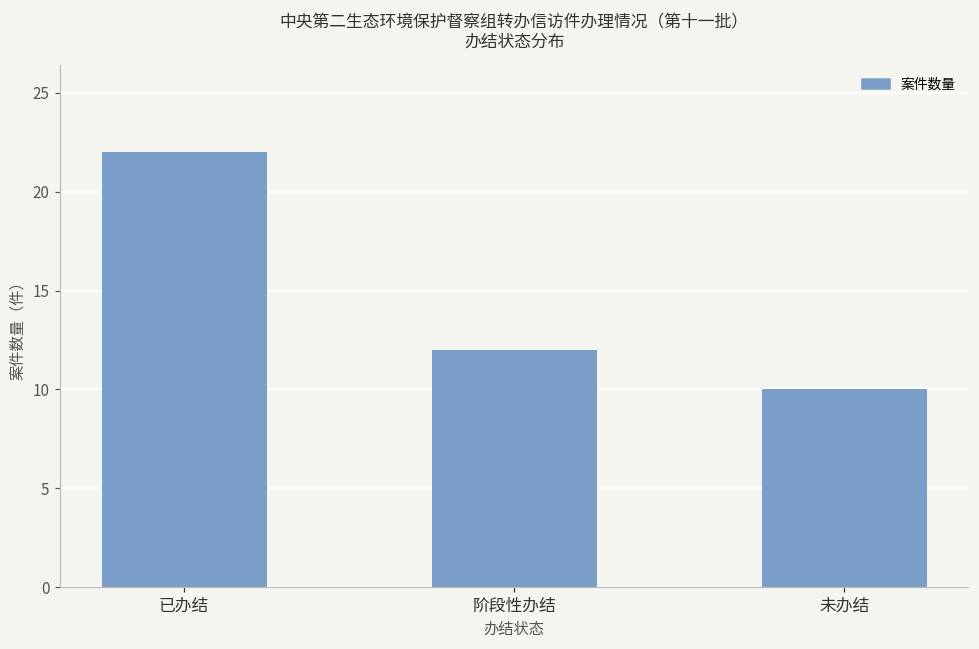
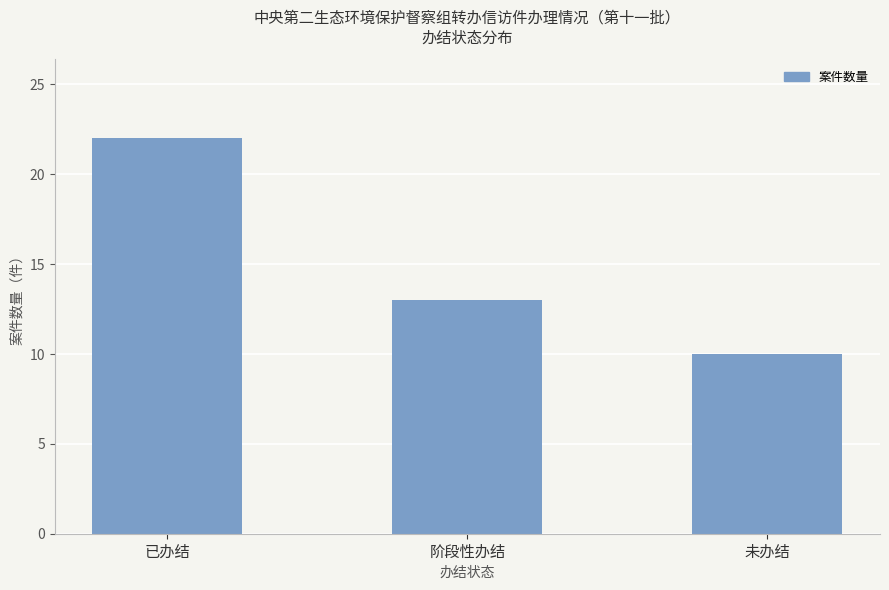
  {
    "已办结": 22,
-   "阶段性办结": 12,
+   "阶段性办结": 13,
    "未办结": 10
  }
